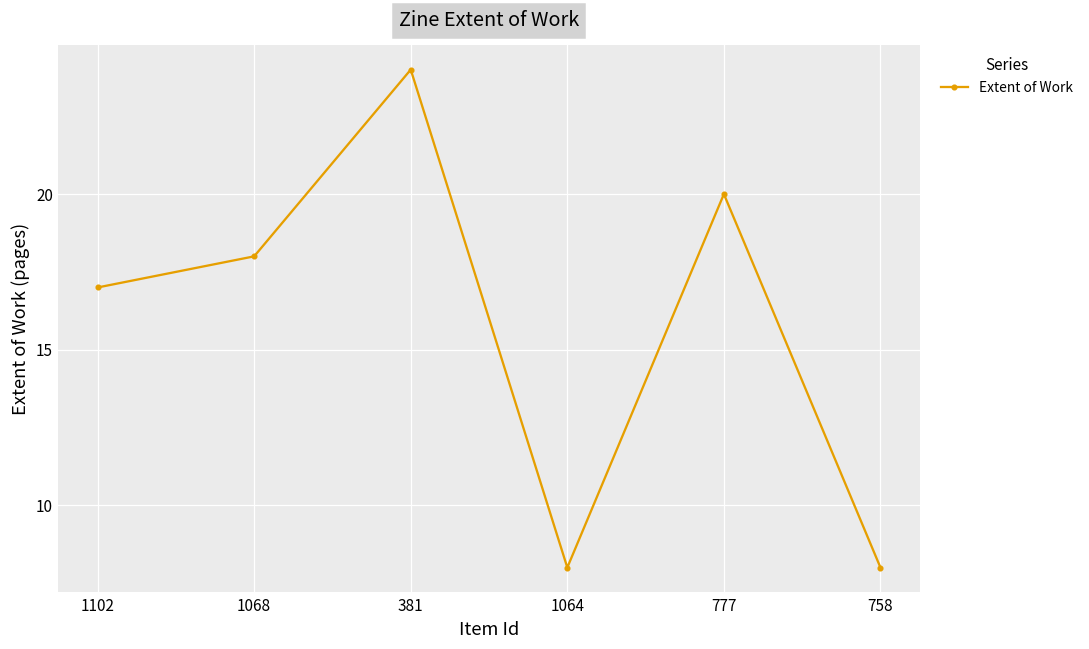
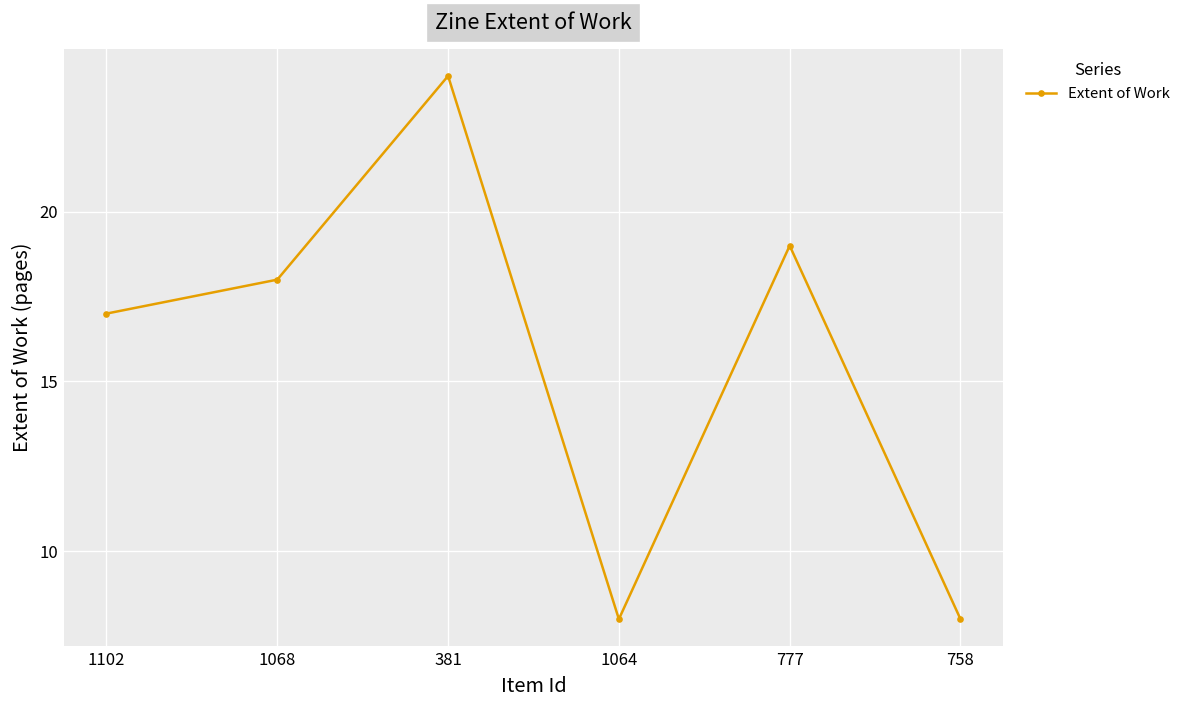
  {
    "1102": 17,
    "1068": 18,
    "381": 24,
    "1064": 8,
-   "777": 20,
+   "777": 19,
    "758": 8
  }
